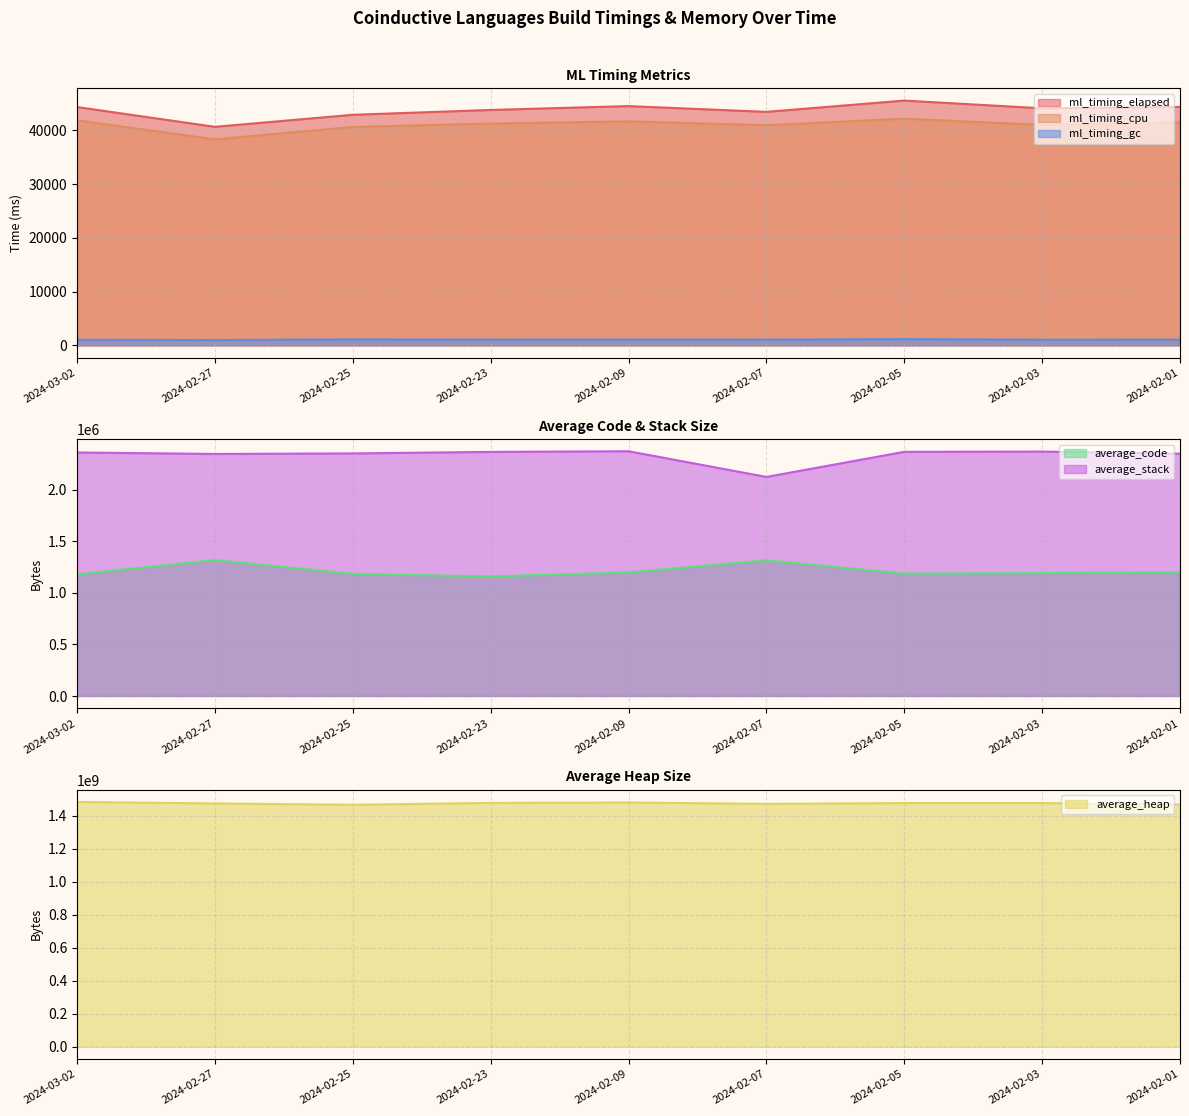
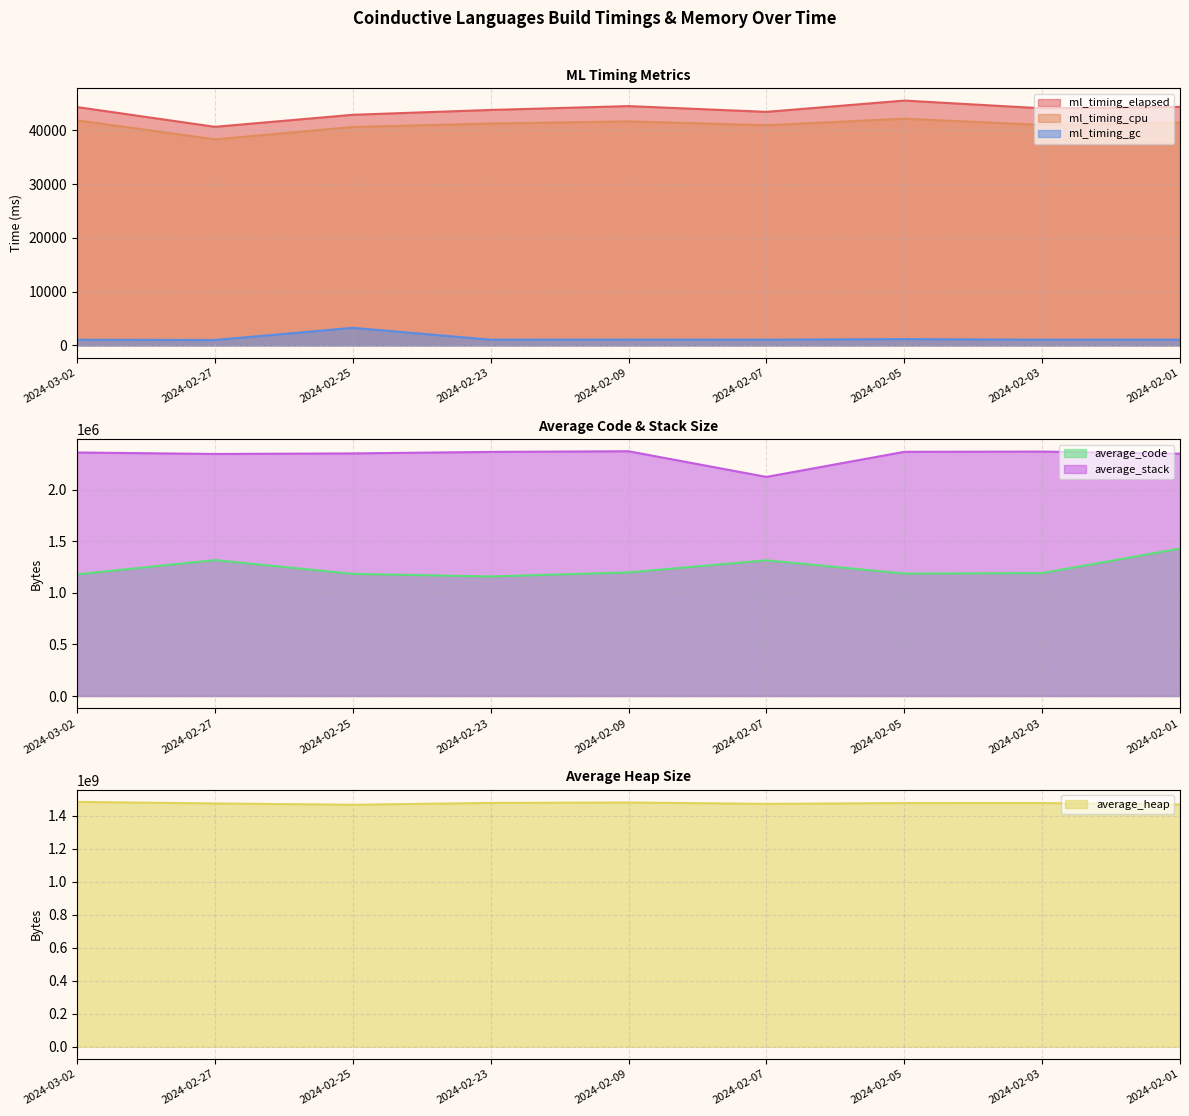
  {
    "ML Timing Metrics": {
      "ml_timing_gc": {
        "2024-03-02": 1000,
        "2024-02-27": 1000,
-       "2024-02-25": 1000,
+       "2024-02-25": 3000,
        "2024-02-23": 1000,
        "2024-02-09": 1000,
        "2024-02-07": 1000,
        "2024-02-05": 1000,
        "2024-02-03": 1000,
        "2024-02-01": 1000
      }
    },
    "Average Code & Stack Size": {
      "average_code": {
        "2024-03-02": 1180000,
        "2024-02-27": 1320000,
        "2024-02-25": 1180000,
        "2024-02-23": 1160000,
        "2024-02-09": 1200000,
        "2024-02-07": 1320000,
        "2024-02-05": 1190000,
        "2024-02-03": 1190000,
-       "2024-02-01": 1200000
+       "2024-02-01": 1430000
      },
      "average_stack": {
        "2024-03-02": 2360000,
        "2024-02-27": 2350000,
        "2024-02-25": 2350000,
        "2024-02-23": 2370000,
        "2024-02-09": 2370000,
        "2024-02-07": 2120000,
        "2024-02-05": 2370000,
        "2024-02-03": 2370000,
        "2024-02-01": 2350000
      }
    },
    "Average Heap Size": {
      "2024-03-02": 1490000000,
      "2024-02-27": 1480000000,
      "2024-02-25": 1470000000,
      "2024-02-23": 1480000000,
      "2024-02-09": 1480000000,
      "2024-02-07": 1470000000,
      "2024-02-05": 1480000000,
      "2024-02-03": 1480000000,
      "2024-02-01": 1470000000
    }
  }
